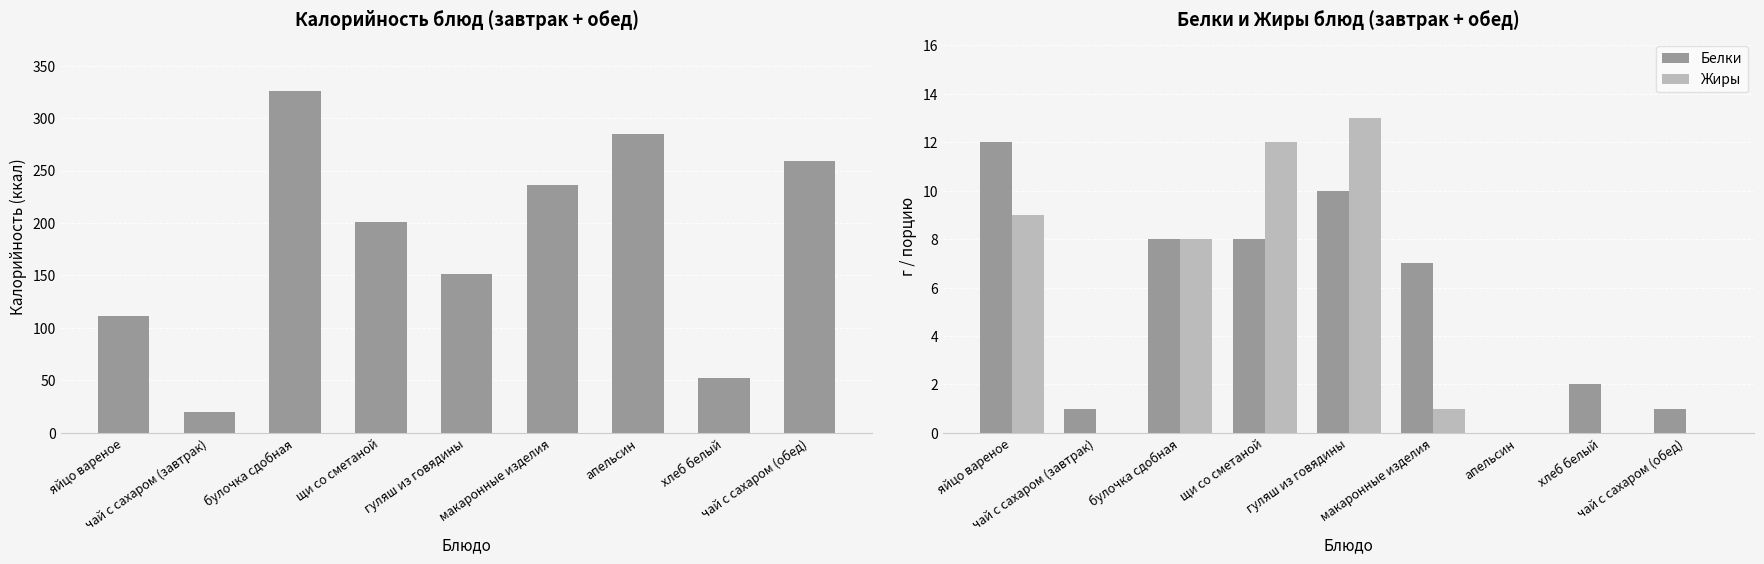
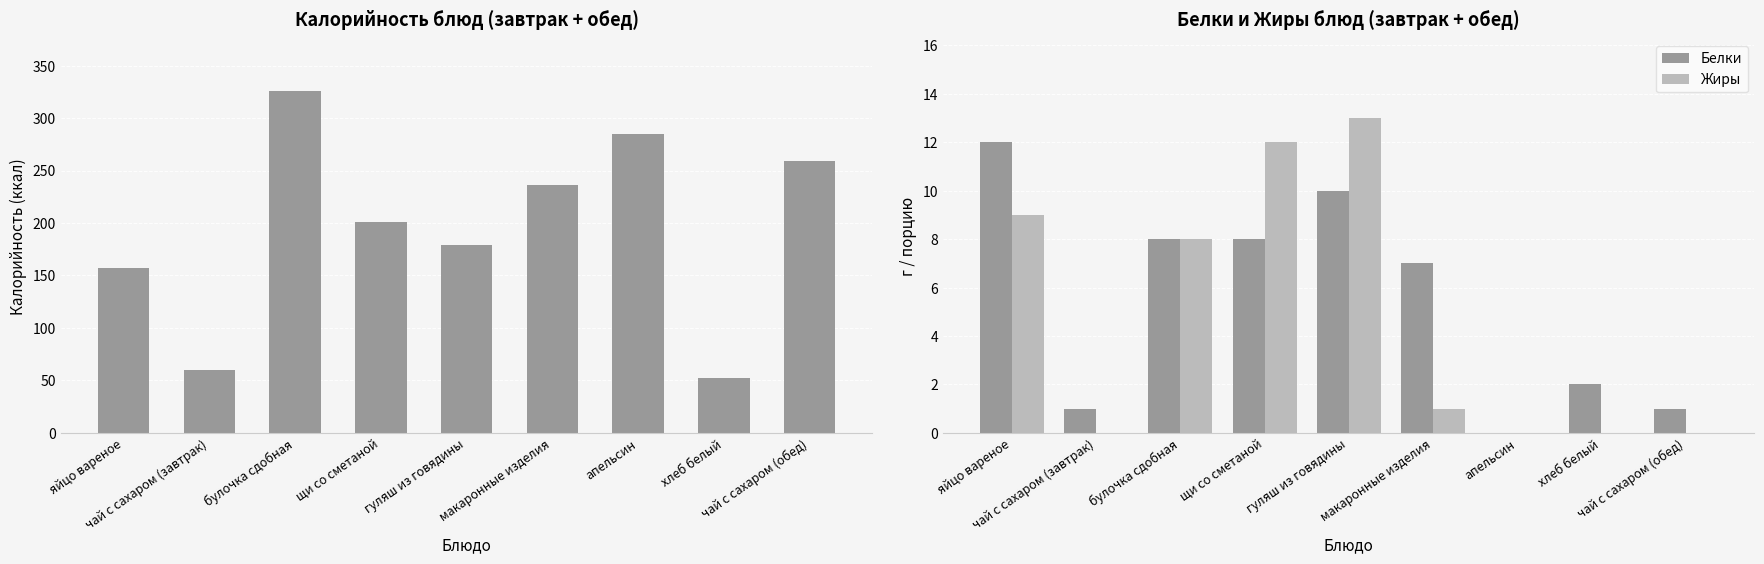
  {
    "Калорийность блюд (завтрак + обед)": {
-     "яйцо вареное": 111,
-     "чай с сахаром (завтрак)": 20,
+     "яйцо вареное": 158,
+     "чай с сахаром (завтрак)": 60,
      "булочка сдобная": 326,
      "щи со сметаной": 201,
-     "гуляш из говядины": 151,
+     "гуляш из говядины": 179,
      "макаронные изделия": 236,
      "апельсин": 285,
      "хлеб белый": 52,
      "чай с сахаром (обед)": 259
    }
  }
